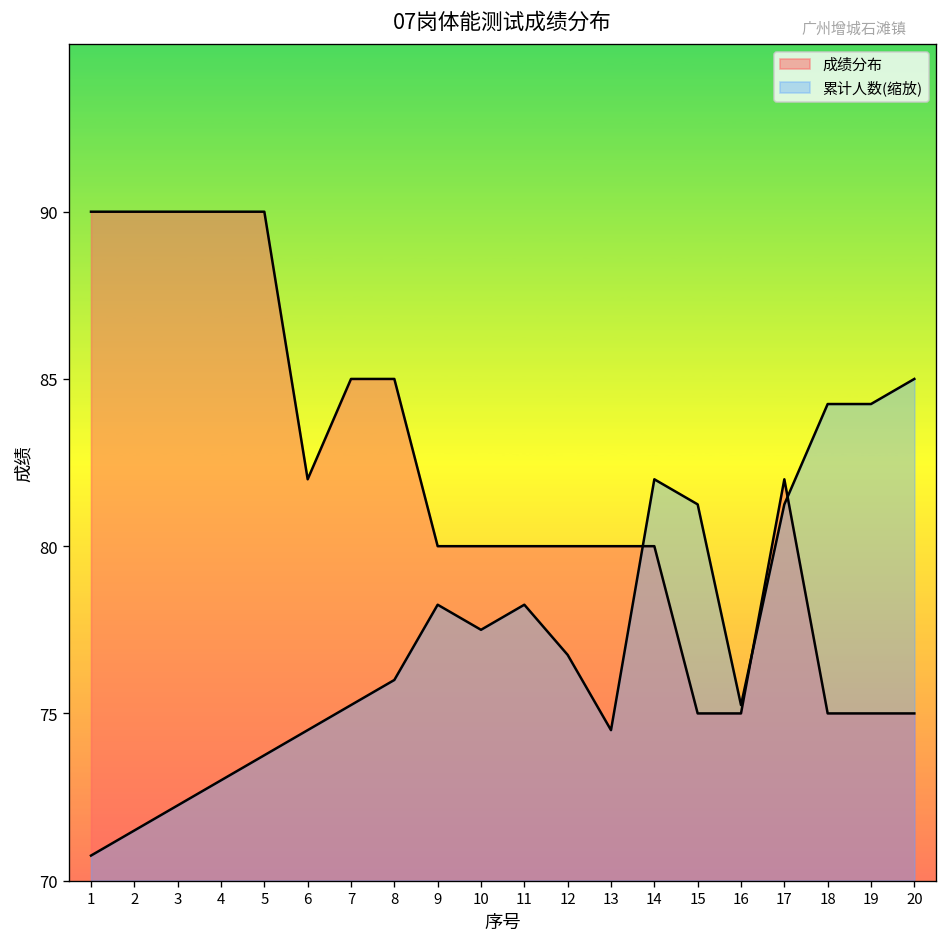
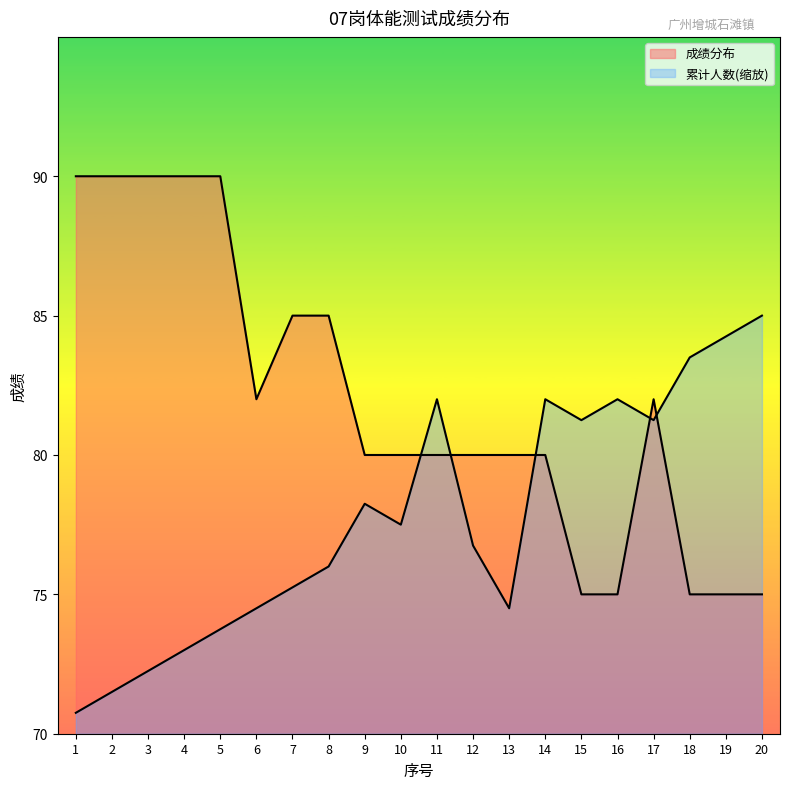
  {
    "成绩分布": {
      "1": 90.0,
      "2": 90.0,
      "3": 90.0,
      "4": 90.0,
      "5": 90.0,
      "6": 82.0,
      "7": 85.0,
      "8": 85.0,
      "9": 80.0,
      "10": 80.0,
      "11": 80.0,
      "12": 80.0,
      "13": 80.0,
      "14": 80.0,
      "15": 75.0,
      "16": 75.0,
      "17": 82.0,
      "18": 75.0,
      "19": 75.0,
      "20": 75.0
    },
    "累计人数(缩放)": {
      "1": 70.8,
      "2": 71.5,
      "3": 72.3,
      "4": 73.0,
      "5": 73.8,
      "6": 74.5,
      "7": 75.3,
      "8": 76.0,
      "9": 78.3,
      "10": 77.5,
-     "11": 78.3,
+     "11": 82.0,
      "12": 76.8,
      "13": 74.5,
      "14": 82.0,
      "15": 81.3,
-     "16": 75.3,
+     "16": 82.0,
      "17": 81.3,
-     "18": 84.3,
+     "18": 83.5,
      "19": 84.3,
      "20": 85.0
    }
  }
